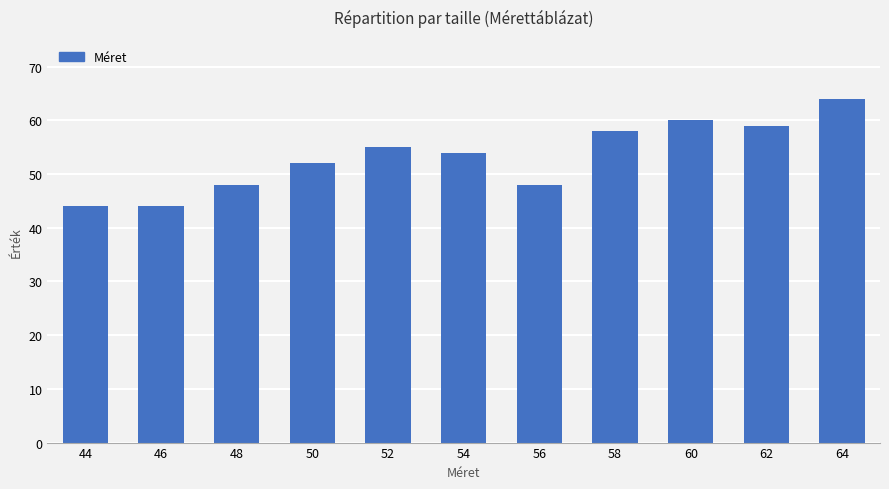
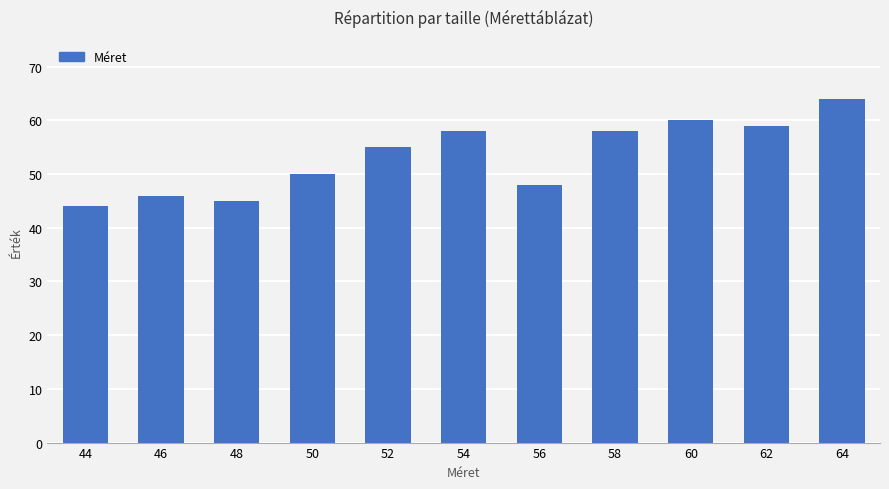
  {
    "44": 44,
-   "46": 44,
-   "48": 48,
-   "50": 52,
+   "46": 46,
+   "48": 45,
+   "50": 50,
    "52": 55,
-   "54": 54,
+   "54": 58,
    "56": 48,
    "58": 58,
    "60": 60,
    "62": 59,
    "64": 64
  }
